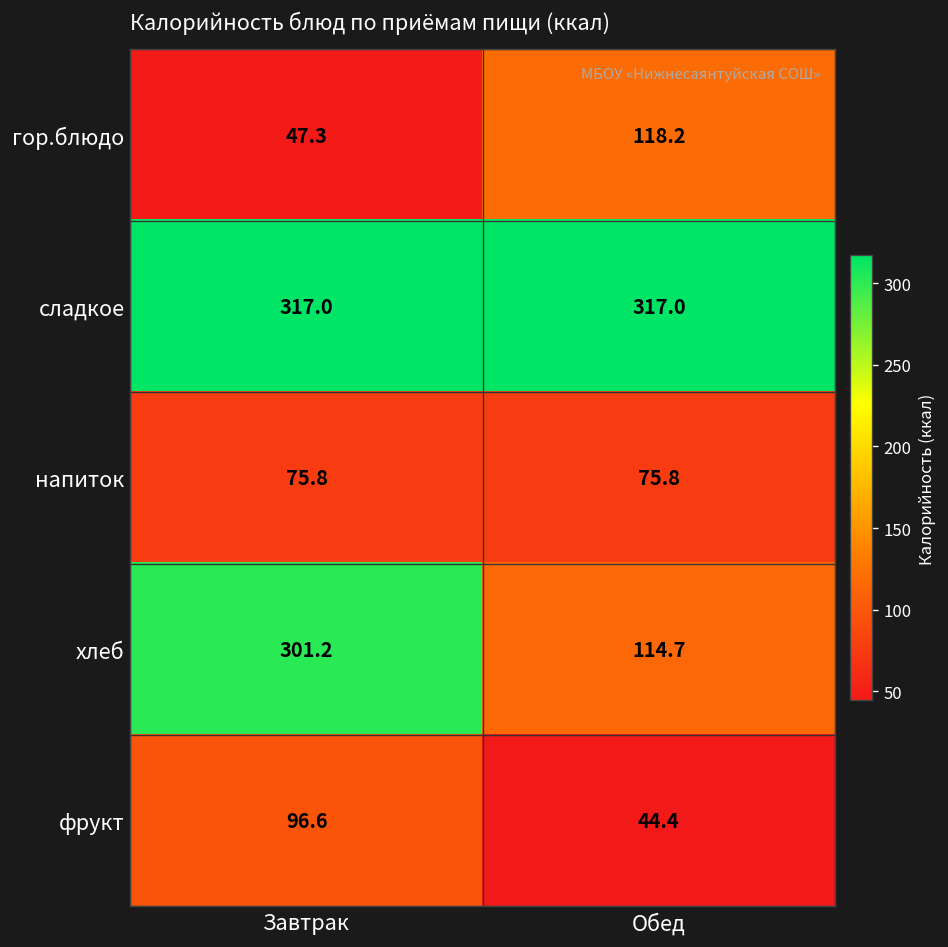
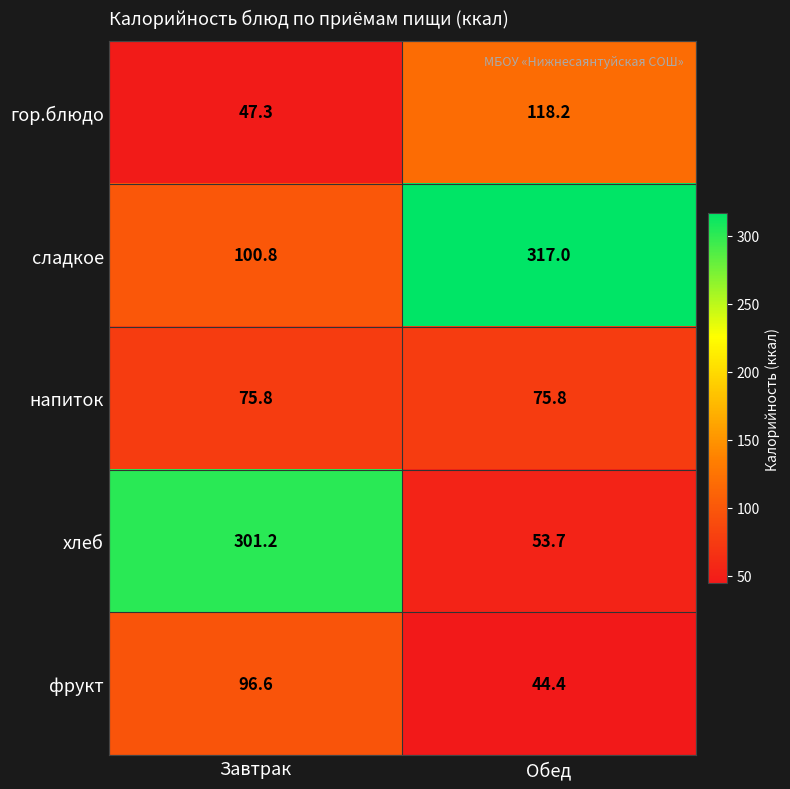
  {
    "гор.блюдо": {
      "Завтрак": 47.3
    },
    "сладкое": {
-     "Завтрак": 317.0,
+     "Завтрак": 100.8,
      "Обед": 317.0
    },
    "напиток": {
      "Завтрак": 75.8,
      "Обед": 75.8
    },
    "хлеб": {
      "Завтрак": 301.2,
-     "Обед": 114.7
+     "Обед": 53.7
    },
    "фрукт": {
      "Завтрак": 96.6,
      "Обед": 44.4
    }
  }
